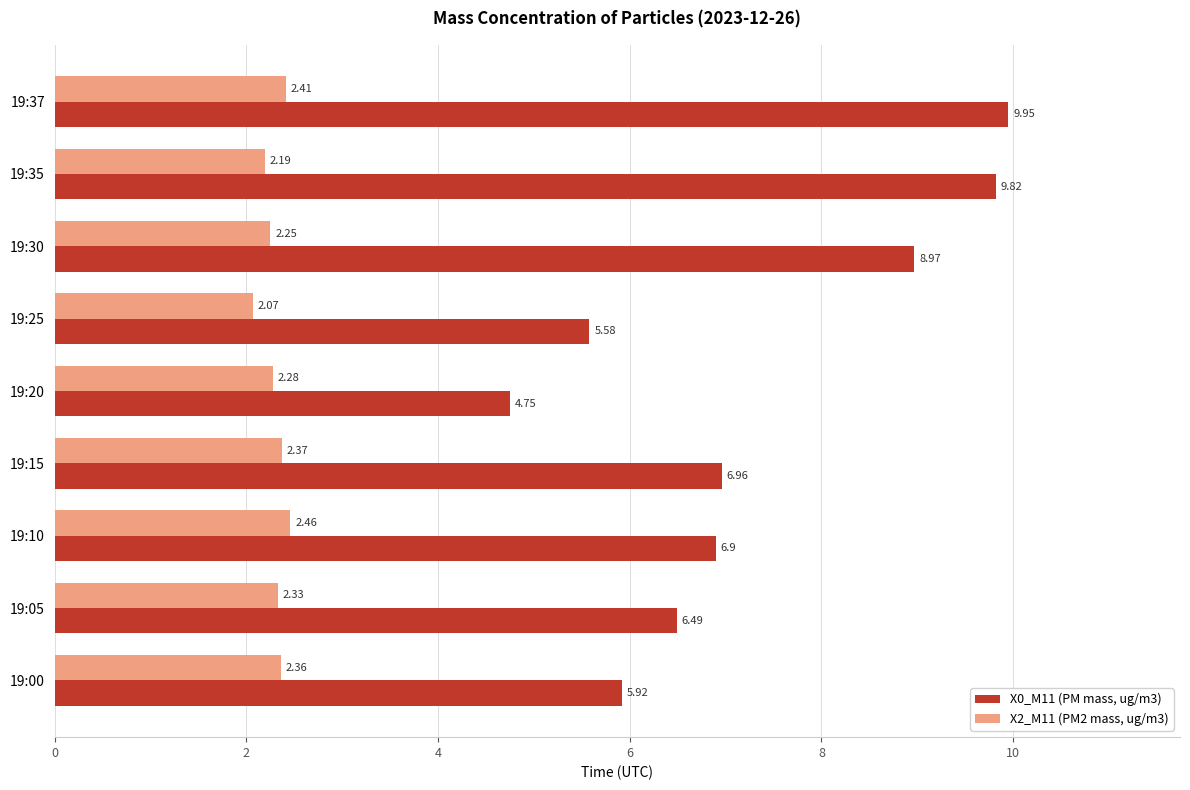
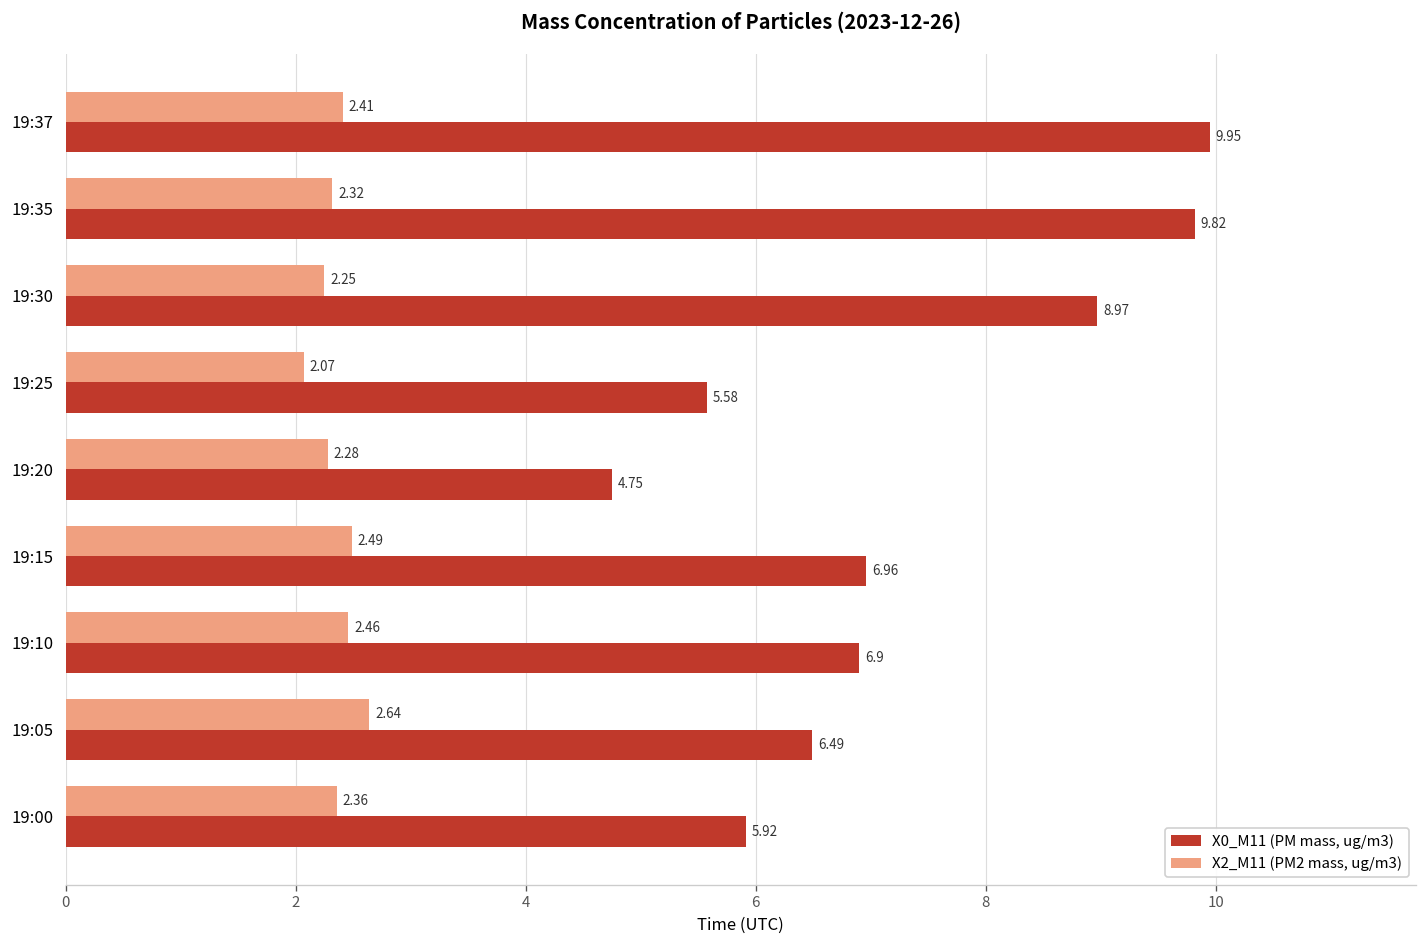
  {
    "X0_M11 (PM mass, ug/m3)": {
      "19:37": 9.95,
      "19:35": 9.82,
      "19:30": 8.97,
      "19:25": 5.58,
      "19:20": 4.75,
      "19:15": 6.96,
      "19:10": 6.9,
      "19:05": 6.49,
      "19:00": 5.92
    },
    "X2_M11 (PM2 mass, ug/m3)": {
      "19:37": 2.41,
-     "19:35": 2.19,
+     "19:35": 2.32,
      "19:30": 2.25,
      "19:25": 2.07,
      "19:20": 2.28,
-     "19:15": 2.37,
+     "19:15": 2.49,
      "19:10": 2.46,
-     "19:05": 2.33,
+     "19:05": 2.64,
      "19:00": 2.36
    }
  }
